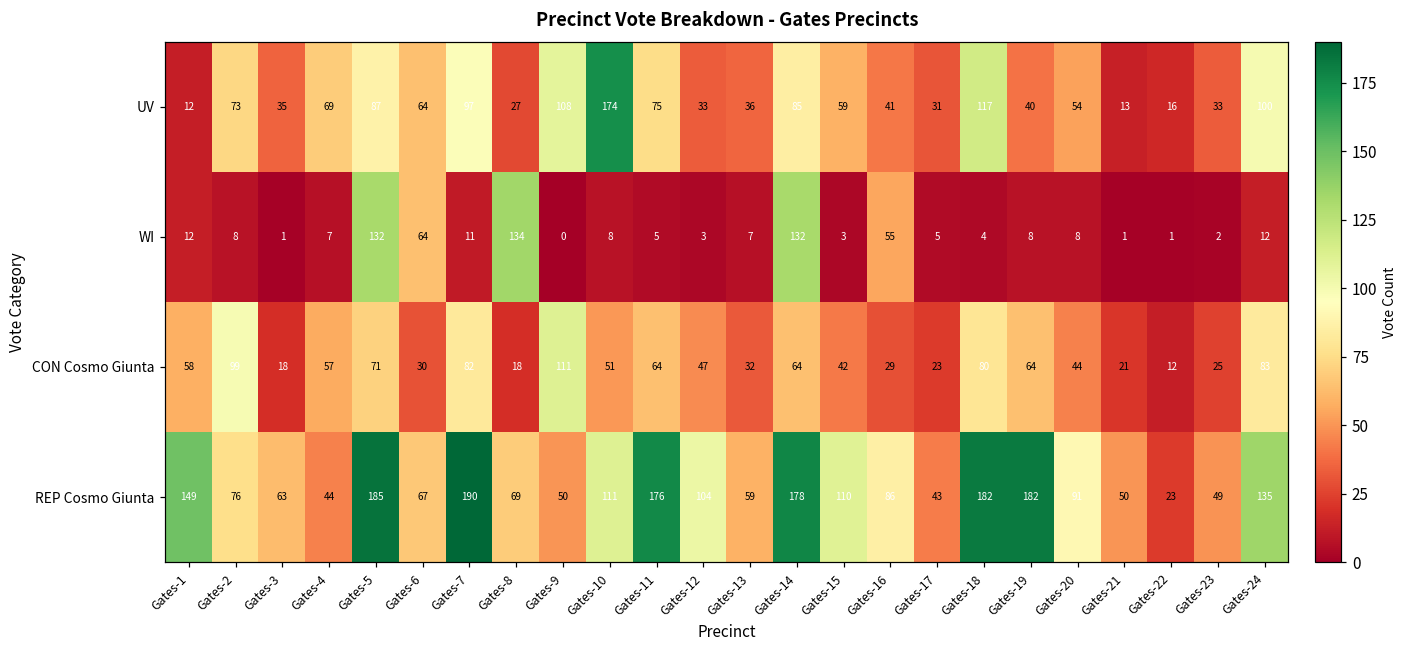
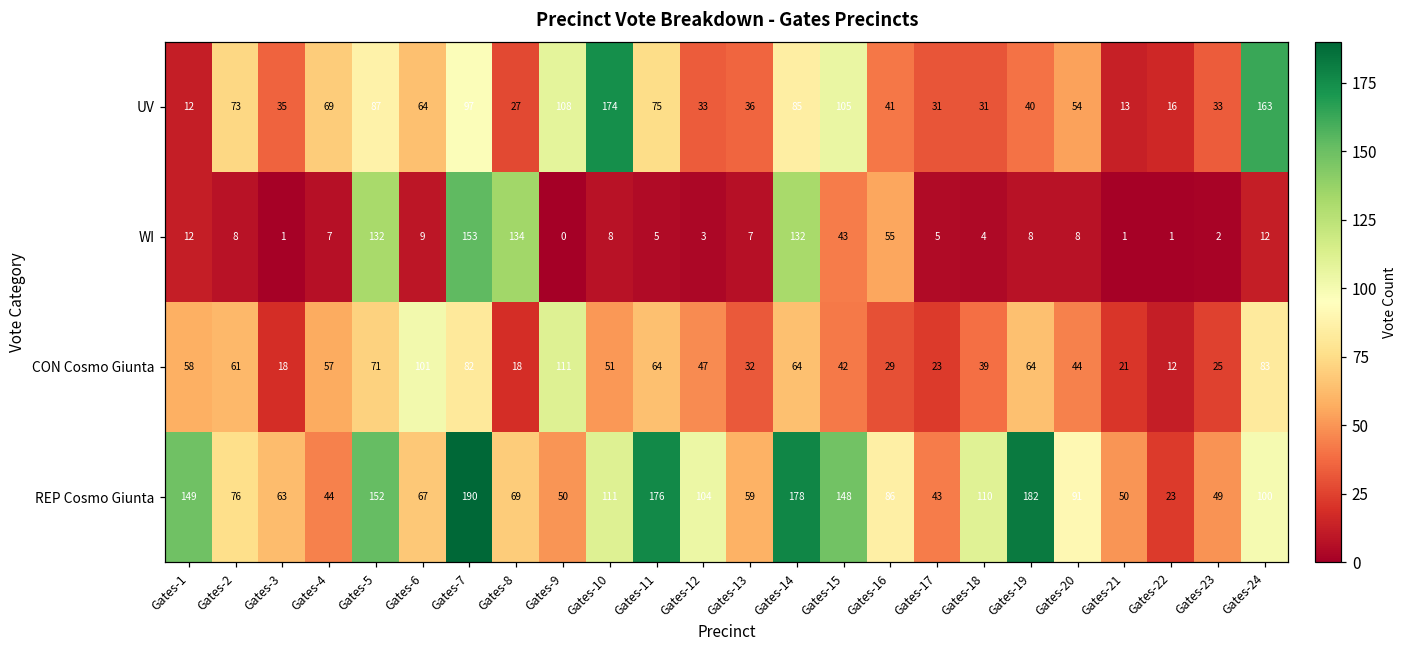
  {
    "UV": {
      "Gates-1": 12,
      "Gates-2": 73,
      "Gates-3": 35,
      "Gates-4": 69,
      "Gates-5": 87,
      "Gates-6": 64,
      "Gates-7": 97,
      "Gates-8": 27,
      "Gates-9": 108,
      "Gates-10": 174,
      "Gates-11": 75,
      "Gates-12": 33,
      "Gates-13": 36,
      "Gates-14": 85,
-     "Gates-15": 59,
+     "Gates-15": 105,
      "Gates-16": 41,
      "Gates-17": 31,
-     "Gates-18": 117,
+     "Gates-18": 31,
      "Gates-19": 40,
      "Gates-20": 54,
      "Gates-21": 13,
      "Gates-22": 16,
      "Gates-23": 33,
-     "Gates-24": 100
+     "Gates-24": 163
    },
    "WI": {
      "Gates-1": 12,
      "Gates-2": 8,
      "Gates-3": 1,
      "Gates-4": 7,
      "Gates-5": 132,
-     "Gates-6": 64,
-     "Gates-7": 11,
+     "Gates-6": 9,
+     "Gates-7": 153,
      "Gates-8": 134,
      "Gates-9": 0,
      "Gates-10": 8,
      "Gates-11": 5,
      "Gates-12": 3,
      "Gates-13": 7,
      "Gates-14": 132,
-     "Gates-15": 3,
+     "Gates-15": 43,
      "Gates-16": 55,
      "Gates-17": 5,
      "Gates-18": 4,
      "Gates-19": 8,
      "Gates-20": 8,
      "Gates-21": 1,
      "Gates-22": 1,
      "Gates-23": 2,
      "Gates-24": 12
    },
    "CON Cosmo Giunta": {
      "Gates-1": 58,
-     "Gates-2": 99,
+     "Gates-2": 61,
      "Gates-3": 18,
      "Gates-4": 57,
      "Gates-5": 71,
-     "Gates-6": 30,
+     "Gates-6": 101,
      "Gates-7": 82,
      "Gates-8": 18,
      "Gates-9": 111,
      "Gates-10": 51,
      "Gates-11": 64,
      "Gates-12": 47,
      "Gates-13": 32,
      "Gates-14": 64,
      "Gates-15": 42,
      "Gates-16": 29,
      "Gates-17": 23,
-     "Gates-18": 80,
+     "Gates-18": 39,
      "Gates-19": 64,
      "Gates-20": 44,
      "Gates-21": 21,
      "Gates-22": 12,
      "Gates-23": 25,
      "Gates-24": 83
    },
    "REP Cosmo Giunta": {
      "Gates-1": 149,
      "Gates-2": 76,
      "Gates-3": 63,
      "Gates-4": 44,
-     "Gates-5": 185,
+     "Gates-5": 152,
      "Gates-6": 67,
      "Gates-7": 190,
      "Gates-8": 69,
      "Gates-9": 50,
      "Gates-10": 111,
      "Gates-11": 176,
      "Gates-12": 104,
      "Gates-13": 59,
      "Gates-14": 178,
-     "Gates-15": 110,
+     "Gates-15": 148,
      "Gates-16": 86,
      "Gates-17": 43,
-     "Gates-18": 182,
+     "Gates-18": 110,
      "Gates-19": 182,
      "Gates-20": 91,
      "Gates-21": 50,
      "Gates-22": 23,
      "Gates-23": 49,
-     "Gates-24": 135
+     "Gates-24": 100
    }
  }
